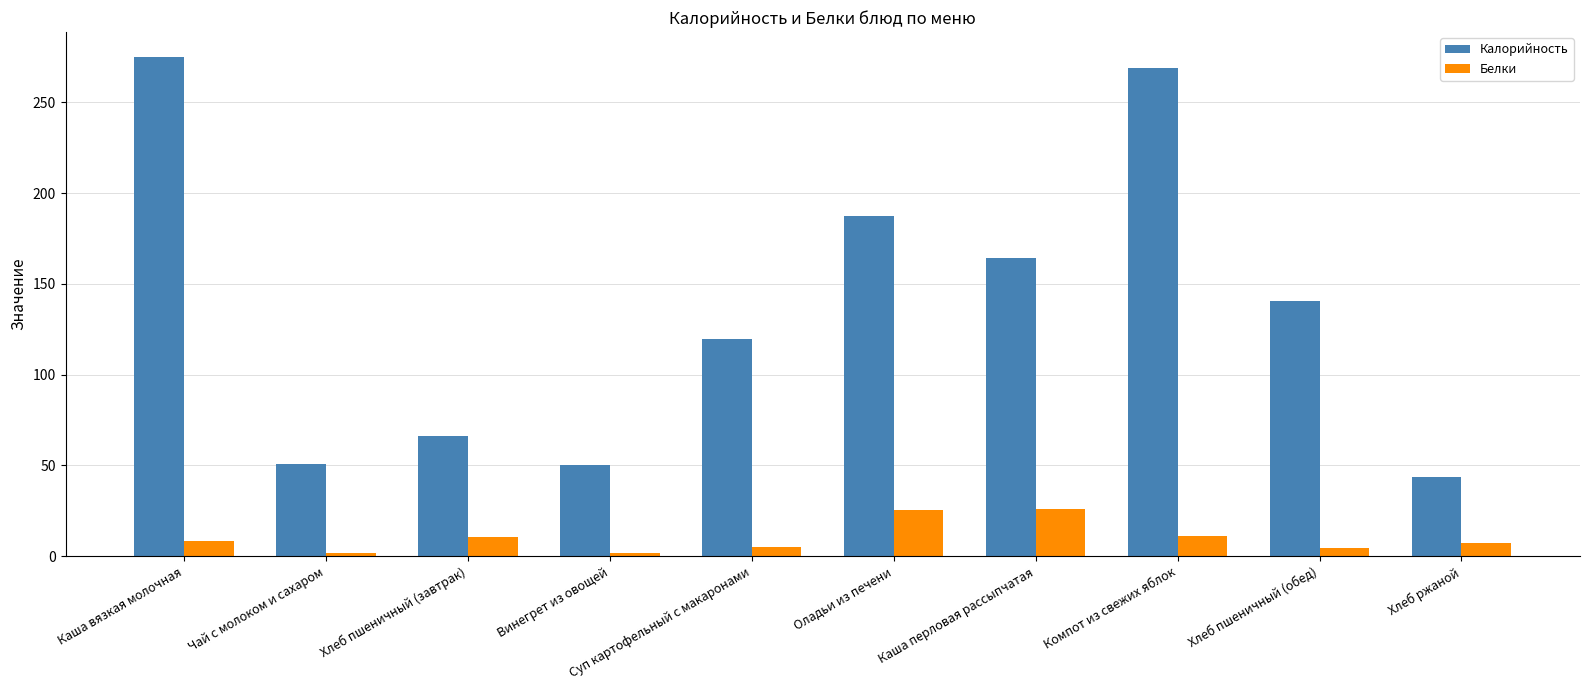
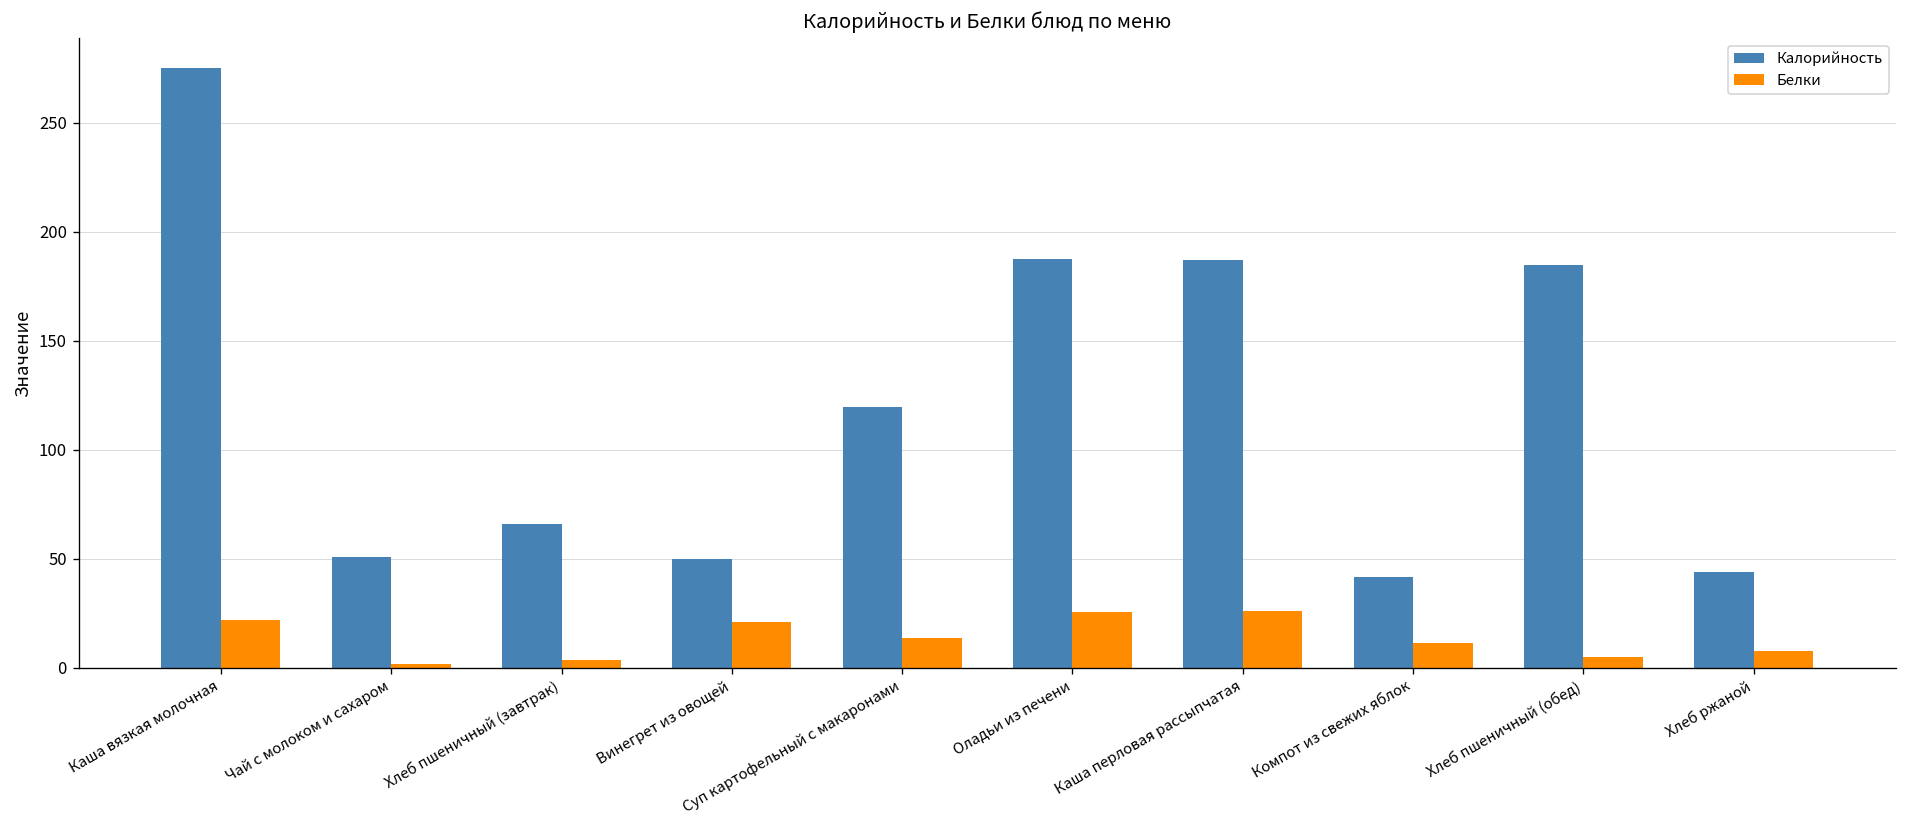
  {
    "Калорийность": {
      "Каша вязкая молочная": 275,
      "Чай с молоком и сахаром": 51,
      "Хлеб пшеничный (завтрак)": 66,
      "Винегрет из овощей": 50,
      "Суп картофельный с макаронами": 120,
      "Оладьи из печени": 188,
-     "Каша перловая рассыпчатая": 165,
-     "Компот из свежих яблок": 269,
-     "Хлеб пшеничный (обед)": 141,
+     "Каша перловая рассыпчатая": 187,
+     "Компот из свежих яблок": 42,
+     "Хлеб пшеничный (обед)": 185,
      "Хлеб ржаной": 44
    },
    "Белки": {
-     "Каша вязкая молочная": 8,
+     "Каша вязкая молочная": 22,
      "Чай с молоком и сахаром": 2,
-     "Хлеб пшеничный (завтрак)": 10,
-     "Винегрет из овощей": 2,
-     "Суп картофельный с макаронами": 5,
+     "Хлеб пшеничный (завтрак)": 3,
+     "Винегрет из овощей": 21,
+     "Суп картофельный с макаронами": 14,
      "Оладьи из печени": 25,
      "Каша перловая рассыпчатая": 26,
      "Компот из свежих яблок": 11,
      "Хлеб пшеничный (обед)": 5,
      "Хлеб ржаной": 7
    }
  }
